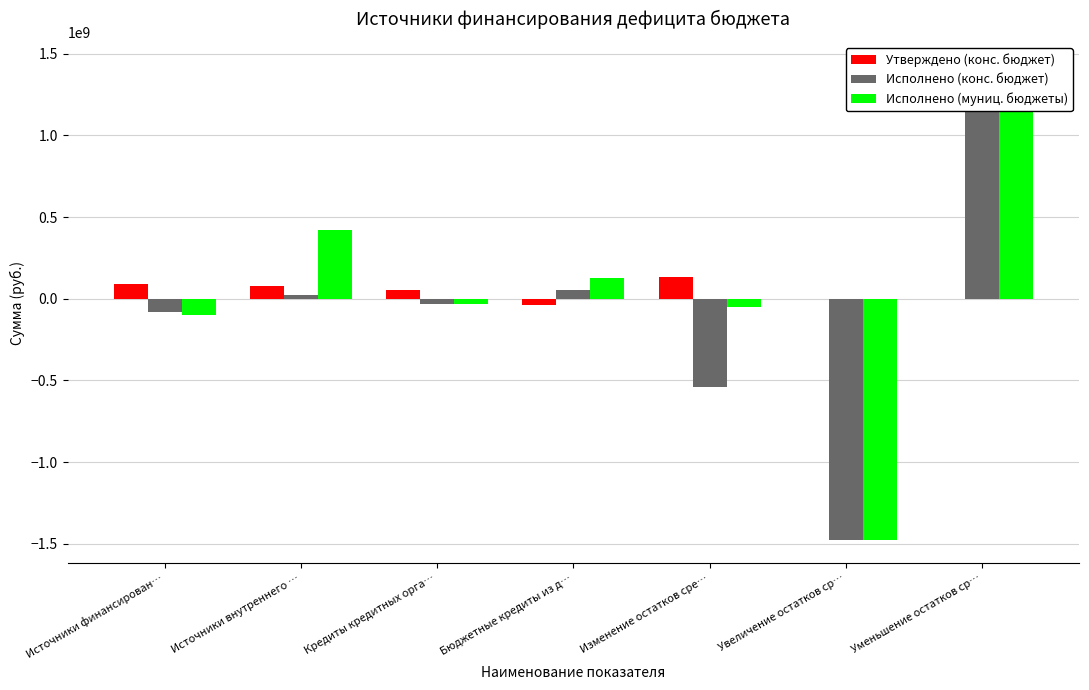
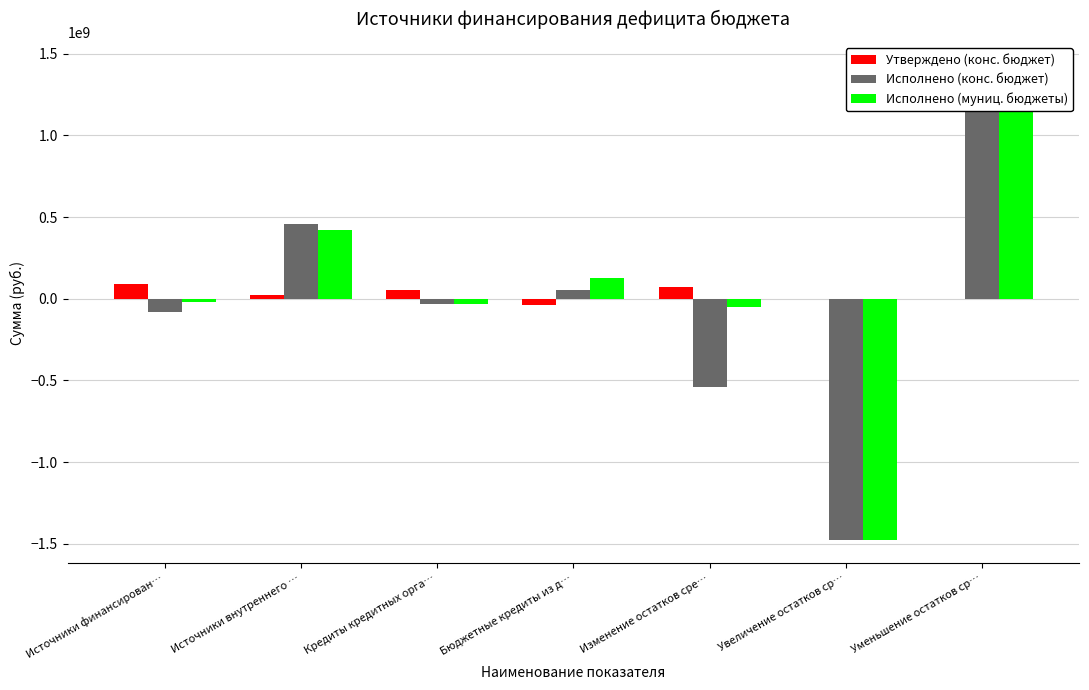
  {
    "Утверждено (конс. бюджет)": {
      "Источники финансирован…": 90000000,
-     "Источники внутреннего …": 80000000,
+     "Источники внутреннего …": 20000000,
      "Кредиты кредитных орга…": 60000000,
      "Бюджетные кредиты из д…": -40000000,
-     "Изменение остатков сре…": 140000000,
+     "Изменение остатков сре…": 70000000,
      "Увеличение остатков ср…": 0,
      "Уменьшение остатков ср…": 0
    },
    "Исполнено (конс. бюджет)": {
      "Источники финансирован…": -80000000,
-     "Источники внутреннего …": 30000000,
+     "Источники внутреннего …": 460000000,
      "Кредиты кредитных орга…": -30000000,
      "Бюджетные кредиты из д…": 60000000,
      "Изменение остатков сре…": -540000000,
      "Увеличение остатков ср…": -1470000000
    },
    "Исполнено (муниц. бюджеты)": {
-     "Источники финансирован…": -100000000,
+     "Источники финансирован…": -20000000,
      "Источники внутреннего …": 420000000,
      "Кредиты кредитных орга…": -30000000,
      "Бюджетные кредиты из д…": 120000000,
      "Изменение остатков сре…": -50000000,
      "Увеличение остатков ср…": -1470000000
    }
  }
